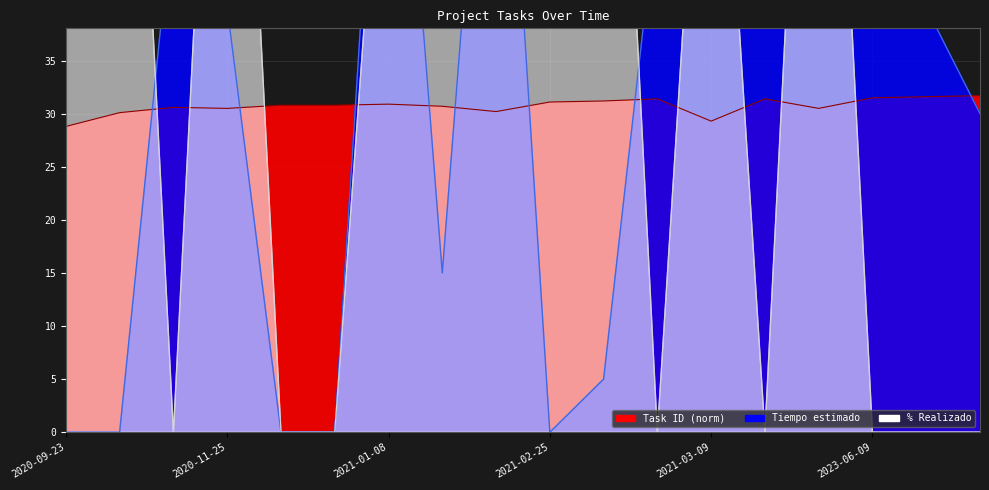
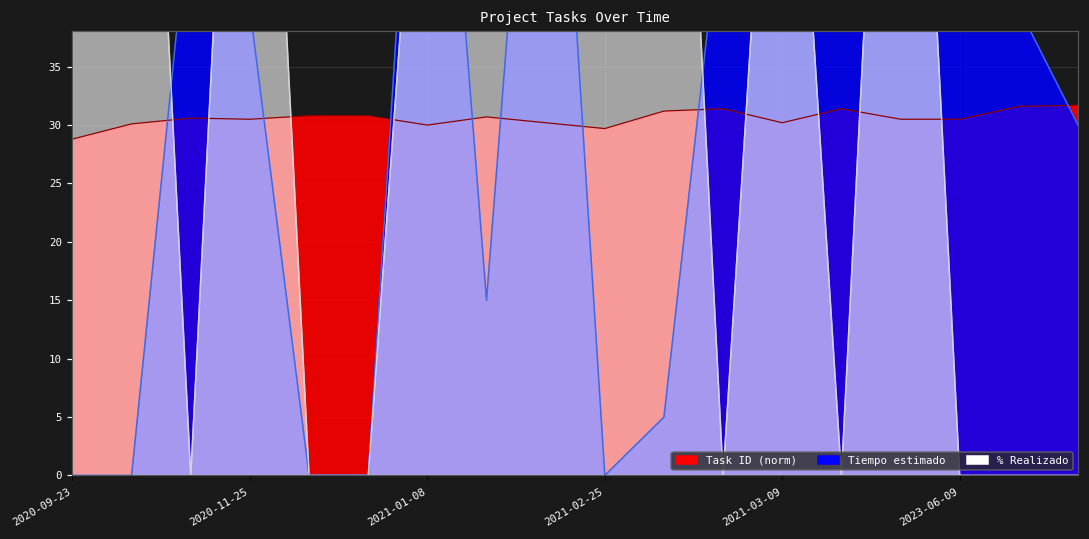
  {
    "Task ID (norm)": {
      "2020-09-23": 28.8,
-     "2021-01-08": 30.9,
-     "2021-02-25": 31.1,
-     "2021-03-09": 29.3,
-     "2023-06-09": 31.5
+     "2021-01-08": 30.0,
+     "2021-02-25": 29.7,
+     "2021-03-09": 30.2,
+     "2023-06-09": 30.5
    },
    "Tiempo estimado": {
      "2020-09-23": 0.0,
      "2021-02-25": 0.0
    },
    "% Realizado": {
      "2023-06-09": 0.0
    }
  }
